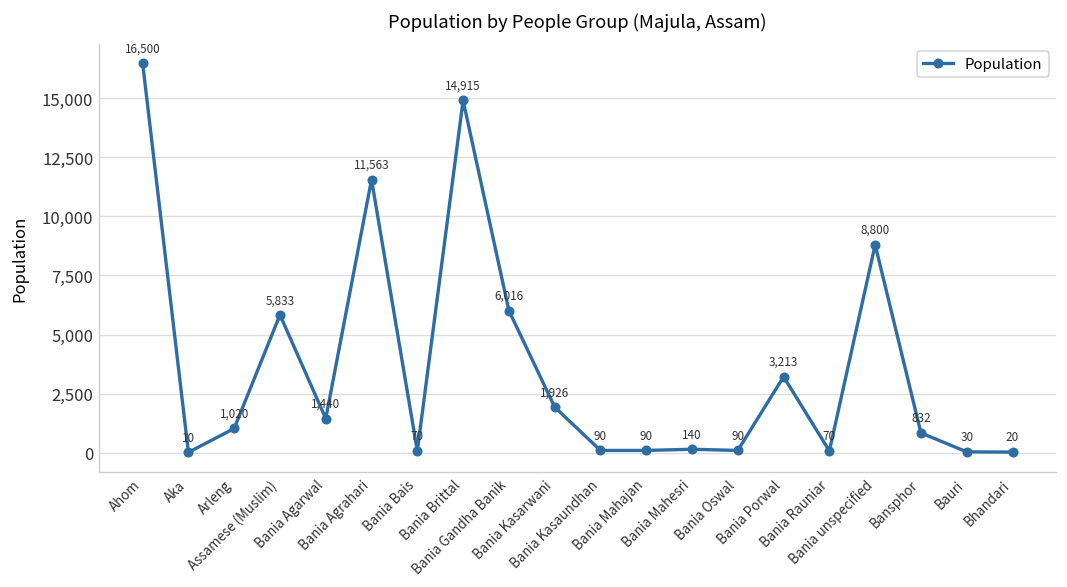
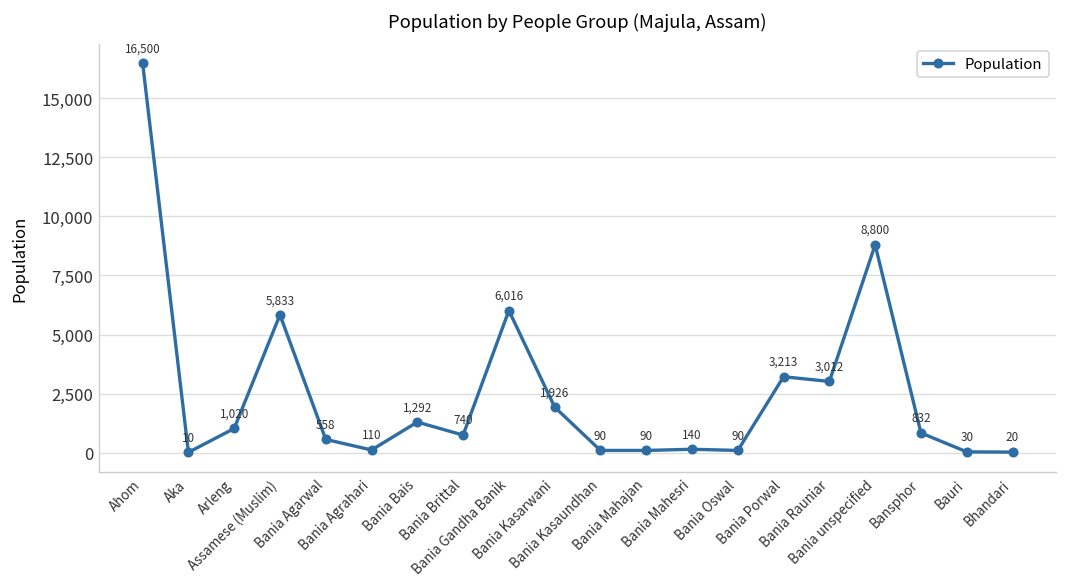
  {
    "Ahom": "16,500",
    "Aka": "10",
    "Arleng": "1,020",
    "Assamese (Muslim)": "5,833",
-   "Bania Agarwal": "1,440",
-   "Bania Agrahari": "11,563",
-   "Bania Bais": "70",
-   "Bania Brittal": "14,915",
+   "Bania Agarwal": "558",
+   "Bania Agrahari": "110",
+   "Bania Bais": "1,292",
+   "Bania Brittal": "740",
    "Bania Gandha Banik": "6,016",
    "Bania Kasarwani": "1,926",
    "Bania Kasaundhan": "90",
    "Bania Mahajan": "90",
    "Bania Mahesri": "140",
    "Bania Oswal": "90",
    "Bania Porwal": "3,213",
-   "Bania Rauniar": "70",
+   "Bania Rauniar": "3,012",
    "Bania unspecified": "8,800",
    "Bansphor": "832",
    "Bauri": "30",
    "Bhandari": "20"
  }
